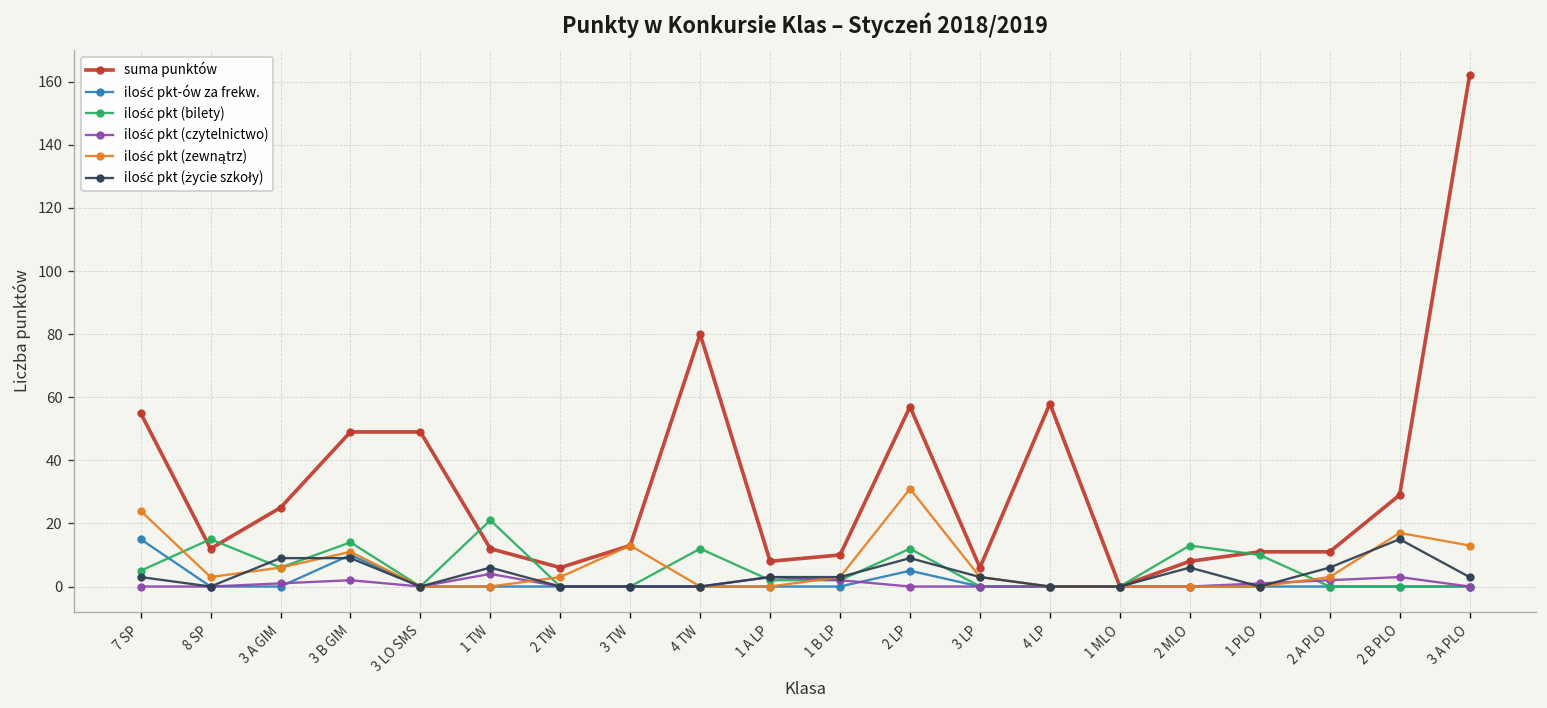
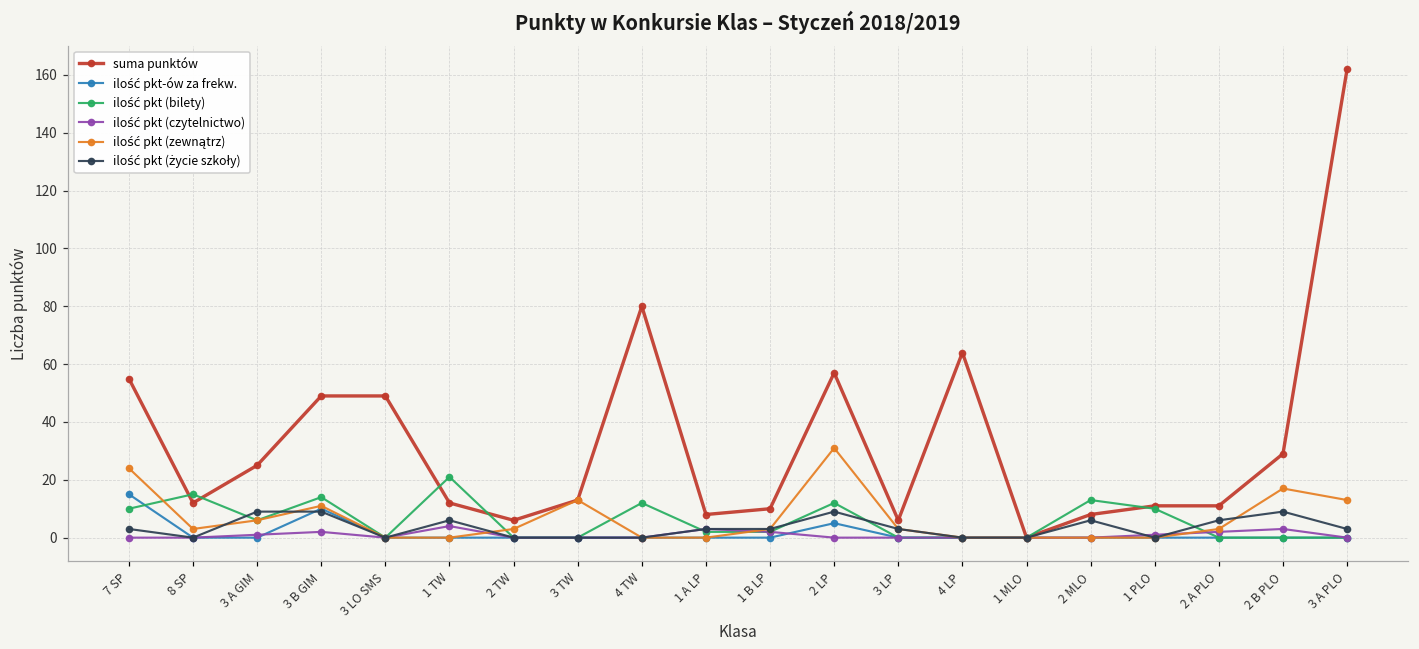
  {
    "suma punktów": {
      "7 SP": 55,
      "8 SP": 12,
      "3 A GIM": 25,
      "3 B GIM": 49,
      "3 LO SMS": 49,
      "1 TW": 12,
      "2 TW": 6,
      "4 TW": 80,
      "1 A LP": 8,
      "1 B LP": 10,
      "2 LP": 57,
      "3 LP": 6,
-     "4 LP": 58,
+     "4 LP": 64,
      "2 MLO": 8,
      "1 PLO": 11,
      "2 A PLO": 11,
      "2 B PLO": 29,
      "3 A PLO": 162
    },
    "ilość pkt-ów za frekw.": {
      "7 SP": 15,
      "3 A GIM": 0,
      "3 B GIM": 10,
      "1 B LP": 0,
      "2 LP": 5
    },
    "ilość pkt (bilety)": {
-     "7 SP": 5,
+     "7 SP": 10,
      "8 SP": 15,
      "3 B GIM": 14,
      "1 TW": 21,
      "4 TW": 12,
      "1 A LP": 2,
      "2 LP": 12,
      "2 MLO": 13,
      "1 PLO": 10
    },
    "ilość pkt (czytelnictwo)": {
      "7 SP": 0,
      "3 A GIM": 1,
      "3 B GIM": 2,
      "1 TW": 4,
      "2 LP": 0,
      "1 PLO": 1,
      "2 A PLO": 2,
      "2 B PLO": 3
    },
    "ilość pkt (zewnątrz)": {
      "7 SP": 24,
      "8 SP": 3,
      "3 B GIM": 11,
      "2 TW": 3,
      "2 LP": 31,
      "2 A PLO": 3,
      "2 B PLO": 17,
      "3 A PLO": 13
    },
    "ilość pkt (życie szkoły)": {
      "7 SP": 3,
      "3 A GIM": 9,
      "3 B GIM": 9,
      "1 TW": 6,
      "2 LP": 9,
      "2 MLO": 6,
      "2 A PLO": 6,
-     "2 B PLO": 15,
+     "2 B PLO": 9,
      "3 A PLO": 3
    }
  }
